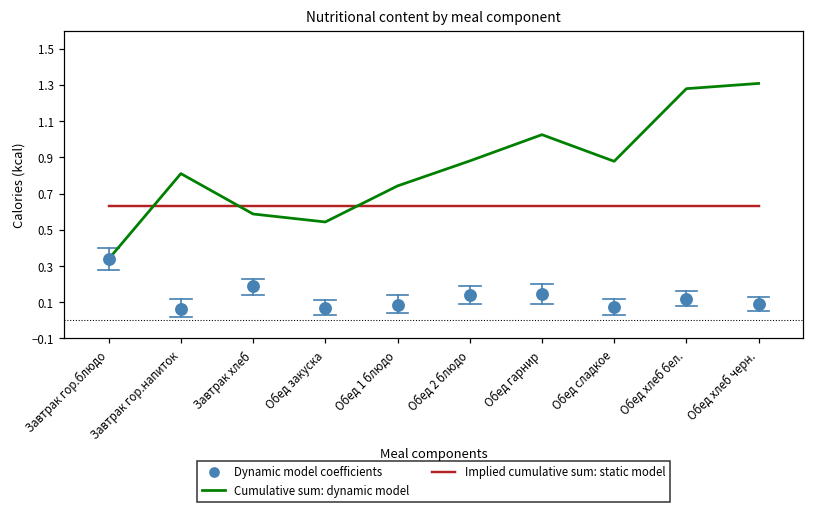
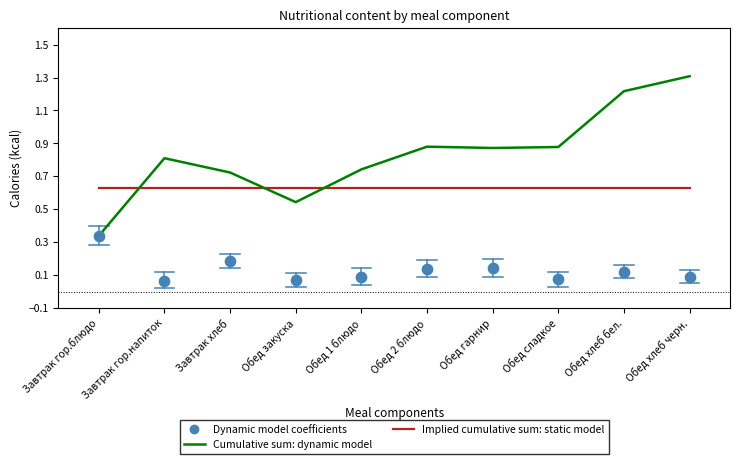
  {
    "Implied cumulative sum: static model": {
      "Завтрак гор.блюдо": 0.63,
      "Завтрак гор.напиток": 0.63,
      "Завтрак хлеб": 0.63,
      "Обед закуска": 0.63,
      "Обед 1 блюдо": 0.63,
      "Обед 2 блюдо": 0.63,
      "Обед гарнир": 0.63,
      "Обед сладкое": 0.63,
      "Обед хлеб бел.": 0.63,
      "Обед хлеб черн.": 0.63
    },
    "Cumulative sum: dynamic model": {
      "Завтрак гор.напиток": 0.81,
-     "Завтрак хлеб": 0.59,
+     "Завтрак хлеб": 0.72,
      "Обед закуска": 0.54,
      "Обед 1 блюдо": 0.74,
      "Обед 2 блюдо": 0.88,
-     "Обед гарнир": 1.03,
+     "Обед гарнир": 0.87,
      "Обед сладкое": 0.88,
-     "Обед хлеб бел.": 1.28,
+     "Обед хлеб бел.": 1.22,
      "Обед хлеб черн.": 1.31
    }
  }
